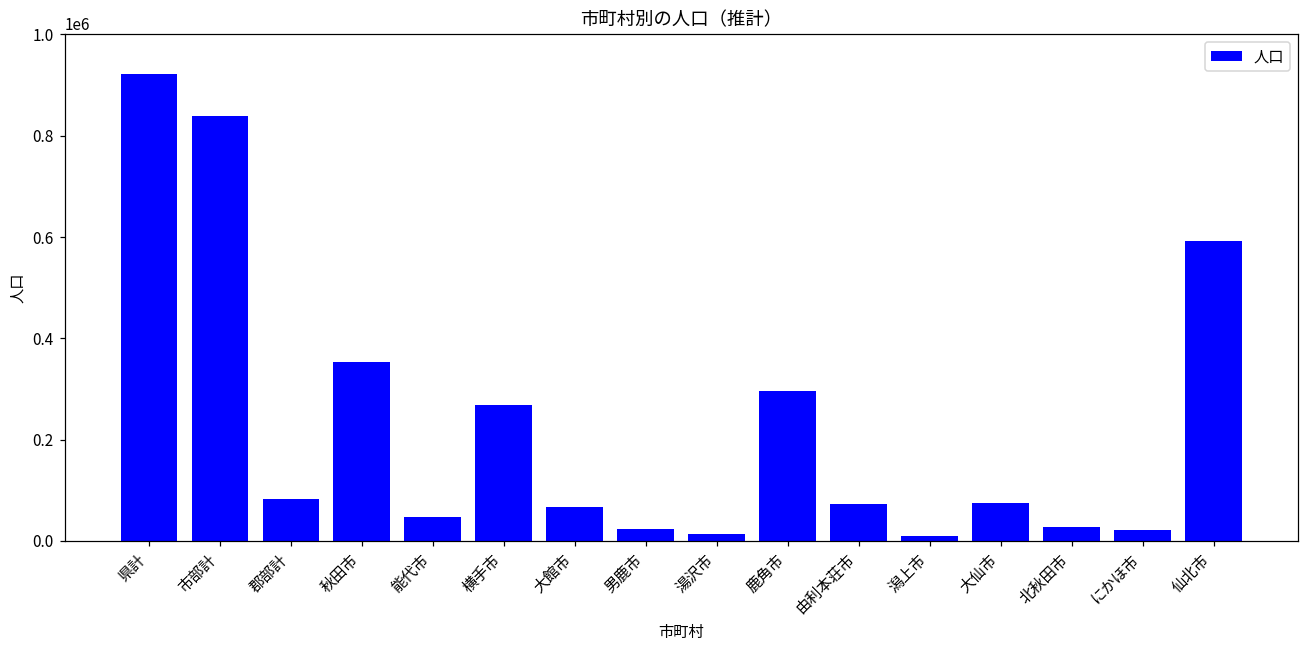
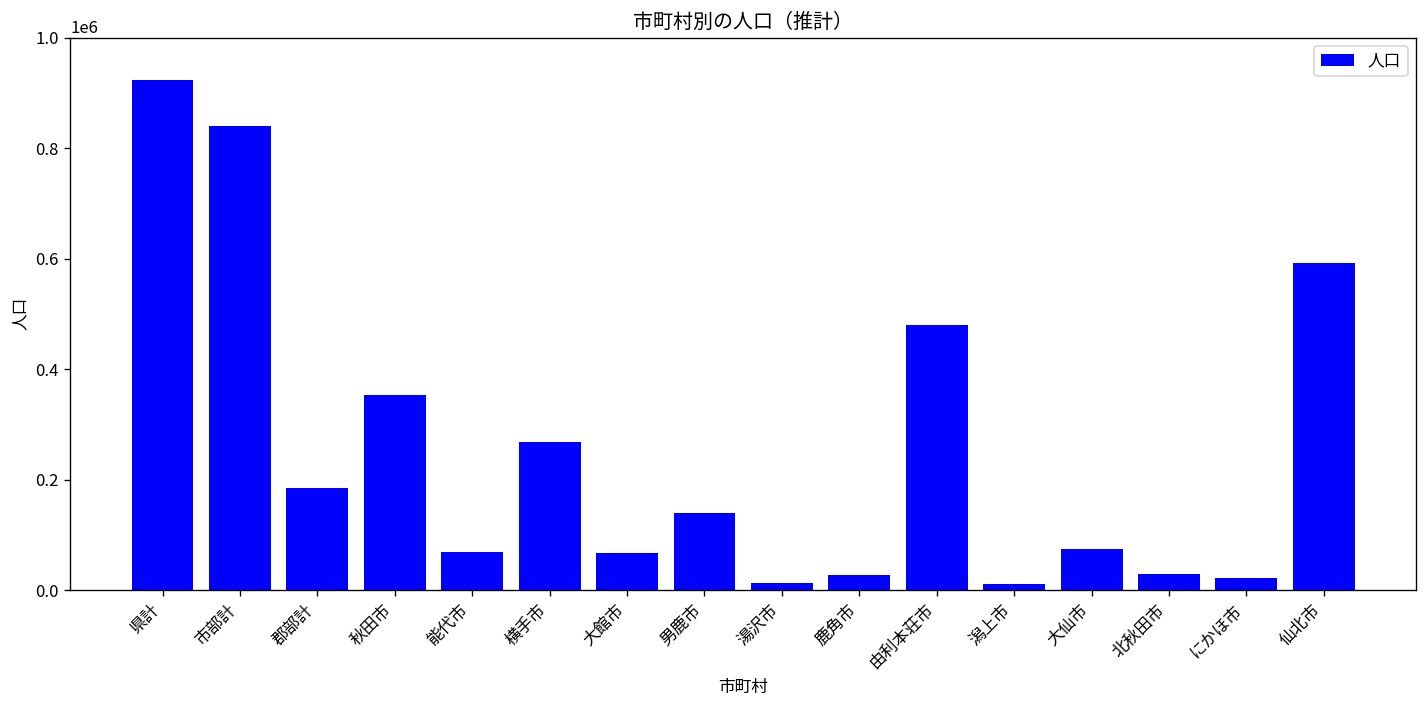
  {
    "県計": 920000,
    "市部計": 840000,
-   "郡部計": 80000,
+   "郡部計": 180000,
    "秋田市": 350000,
-   "能代市": 50000,
+   "能代市": 70000,
    "横手市": 270000,
    "大館市": 70000,
-   "男鹿市": 20000,
+   "男鹿市": 140000,
    "湯沢市": 10000,
-   "鹿角市": 300000,
-   "由利本荘市": 70000,
+   "鹿角市": 30000,
+   "由利本荘市": 480000,
    "潟上市": 10000,
    "大仙市": 70000,
    "北秋田市": 30000,
    "にかほ市": 20000,
    "仙北市": 590000
  }
